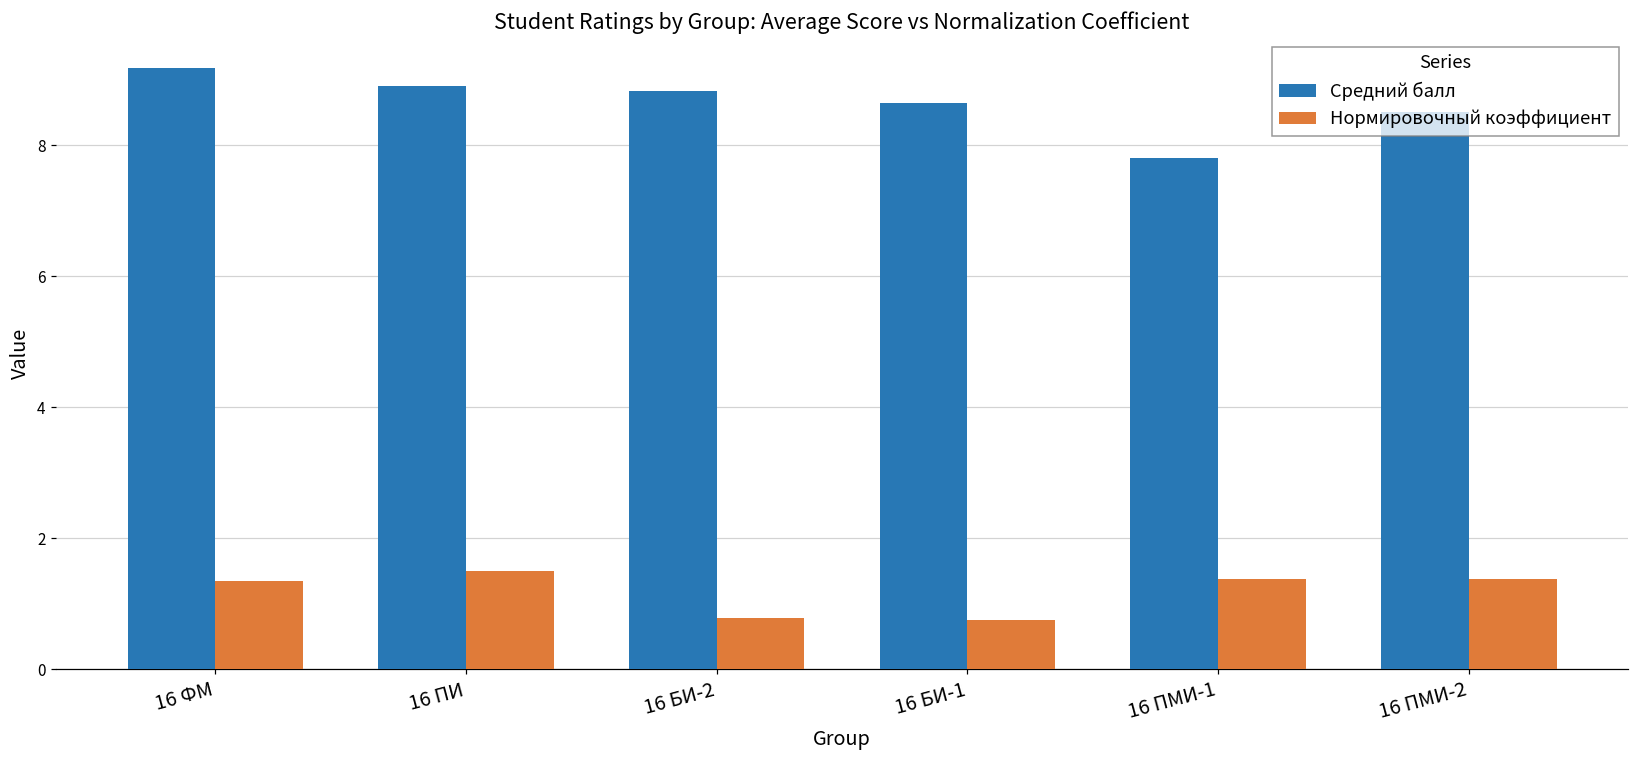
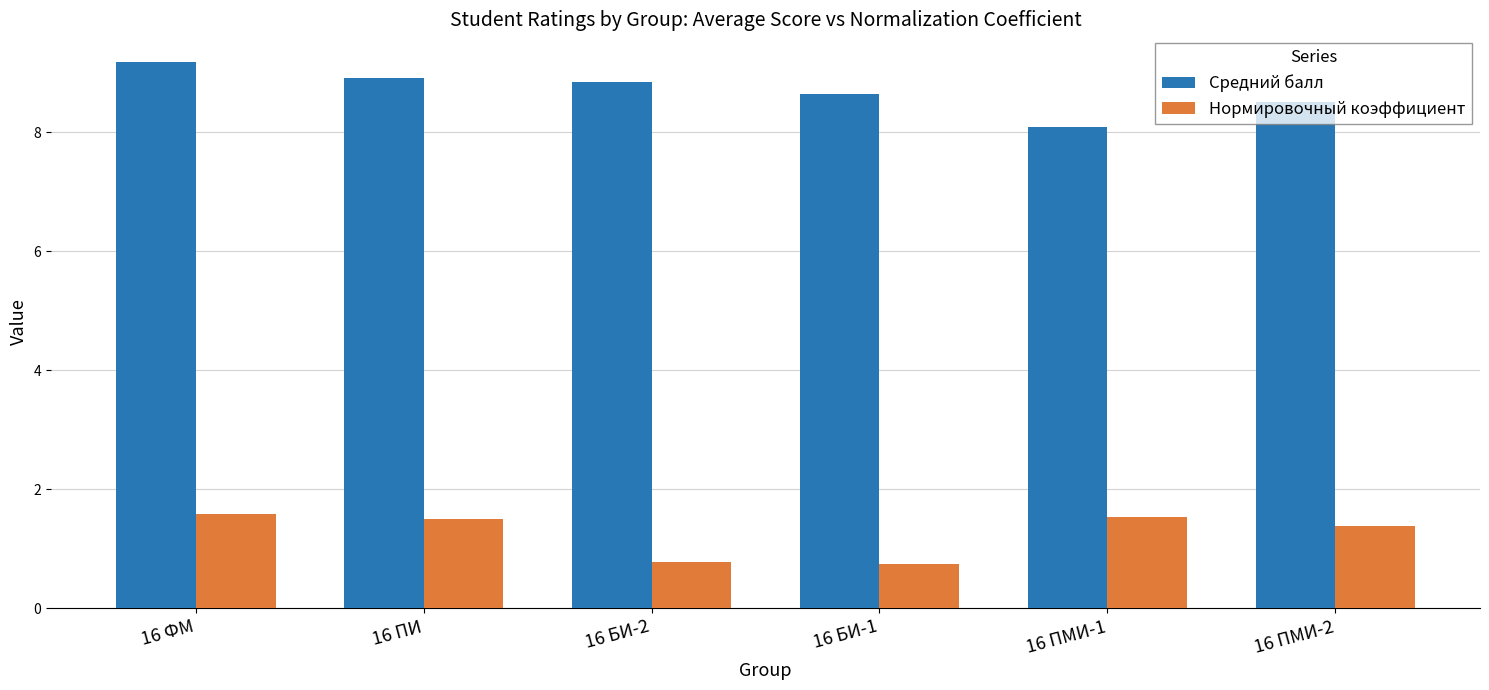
  {
    "Средний балл": {
      "16 ФМ": 9.2,
      "16 ПИ": 8.9,
      "16 БИ-2": 8.8,
      "16 БИ-1": 8.6,
-     "16 ПМИ-1": 7.8
+     "16 ПМИ-1": 8.1
    },
    "Нормировочный коэффициент": {
-     "16 ФМ": 1.3,
+     "16 ФМ": 1.6,
      "16 ПИ": 1.5,
      "16 БИ-2": 0.8,
      "16 БИ-1": 0.7,
-     "16 ПМИ-1": 1.4,
+     "16 ПМИ-1": 1.5,
      "16 ПМИ-2": 1.4
    }
  }
